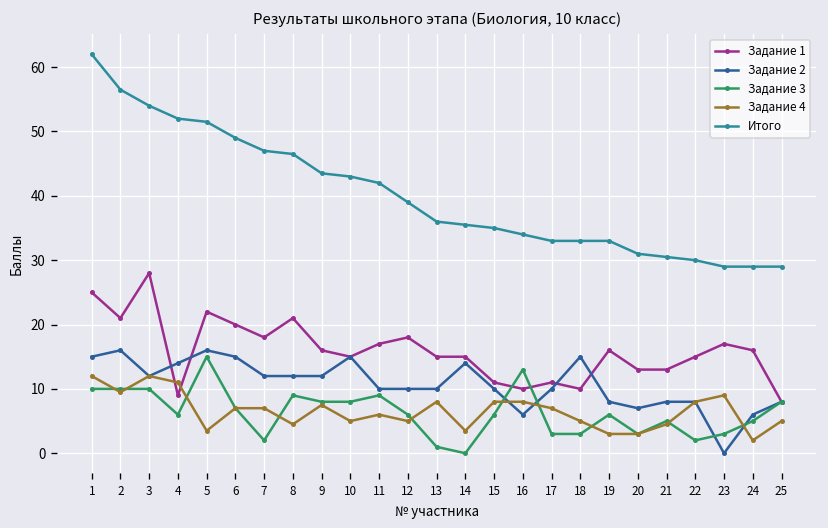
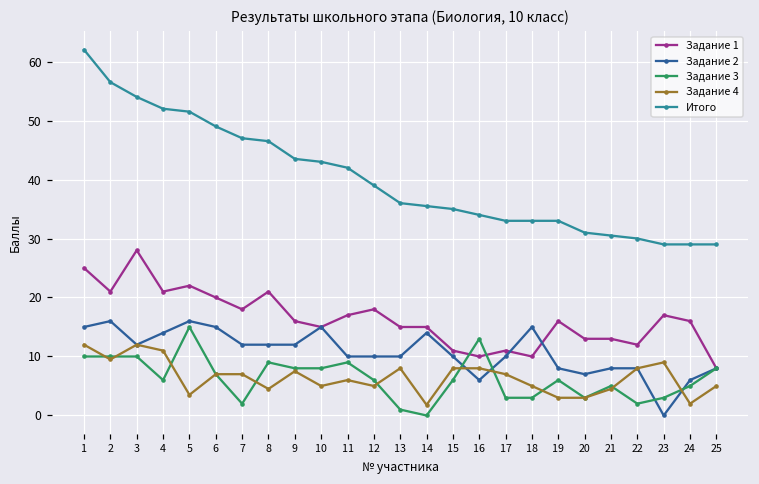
  {
    "Задание 1": {
      "1": 25,
      "2": 21,
      "3": 28,
-     "4": 9,
+     "4": 21,
      "5": 22,
      "6": 20,
      "7": 18,
      "8": 21,
      "9": 16,
      "11": 17,
      "12": 18,
      "13": 15,
      "14": 15,
      "15": 11,
      "16": 10,
      "17": 11,
      "18": 10,
      "19": 16,
      "20": 13,
      "21": 13,
-     "22": 15,
+     "22": 12,
      "23": 17,
      "24": 16
    },
    "Задание 3": {
      "1": 10,
      "2": 10,
      "3": 10,
      "4": 6,
      "5": 15,
      "7": 2,
      "8": 9,
      "9": 8,
      "10": 8,
      "11": 9,
      "12": 6,
      "13": 1,
      "14": 0,
      "15": 6,
      "16": 13,
      "17": 3,
      "18": 3,
      "19": 6,
      "21": 5,
      "22": 2,
      "23": 3,
      "24": 5
    },
    "Задание 4": {
      "1": 12,
      "2": 10,
      "4": 11,
      "5": 4,
      "7": 7,
      "8": 5,
      "9": 8,
      "10": 5,
      "11": 6,
      "12": 5,
      "13": 8,
-     "14": 4,
+     "14": 2,
      "15": 8,
      "16": 8,
      "17": 7,
      "18": 5,
      "19": 3,
      "21": 5,
      "23": 9,
      "24": 2,
      "25": 5
    }
  }
